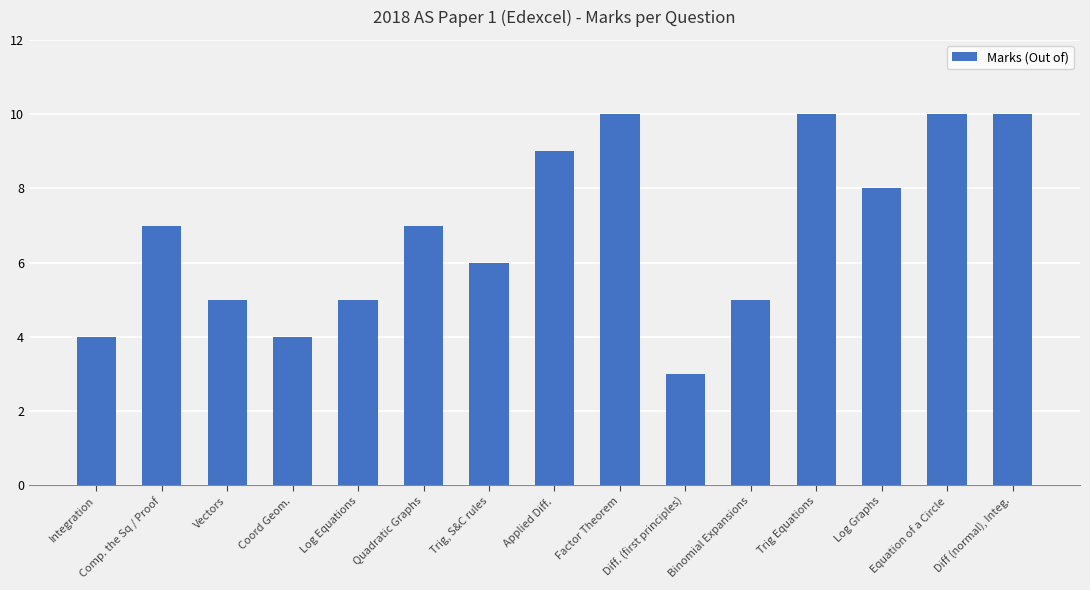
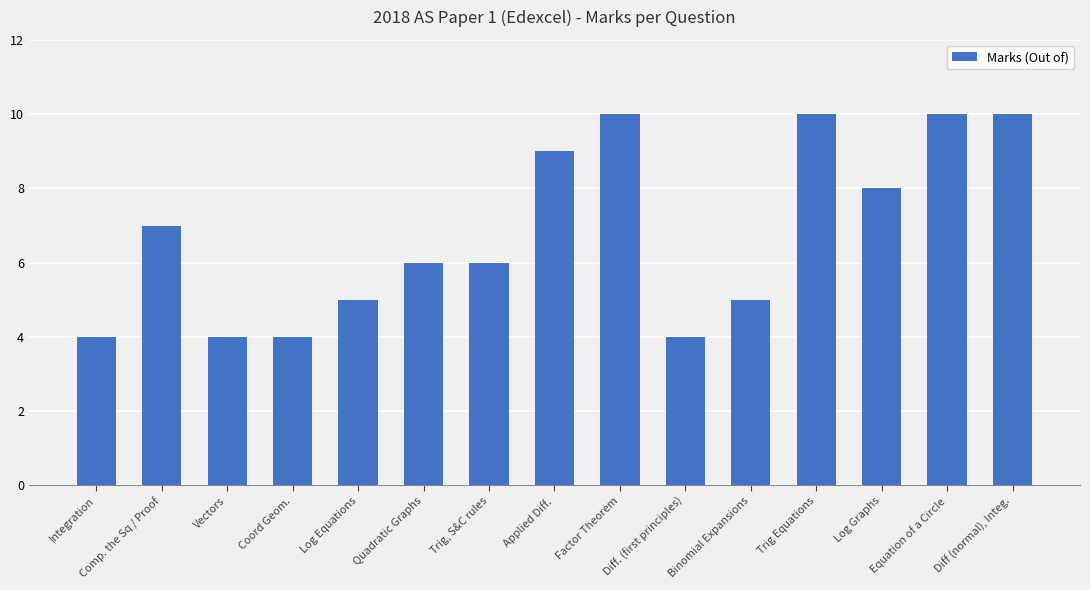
  {
    "Integration": 4,
    "Comp. the Sq / Proof": 7,
-   "Vectors": 5,
+   "Vectors": 4,
    "Coord Geom.": 4,
    "Log Equations": 5,
-   "Quadratic Graphs": 7,
+   "Quadratic Graphs": 6,
    "Trig, S&C rules": 6,
    "Applied Diff.": 9,
    "Factor Theorem": 10,
-   "Diff. (first principles)": 3,
+   "Diff. (first principles)": 4,
    "Binomial Expansions": 5,
    "Trig Equations": 10,
    "Log Graphs": 8,
    "Equation of a Circle": 10,
    "Diff (normal), Integ.": 10
  }
